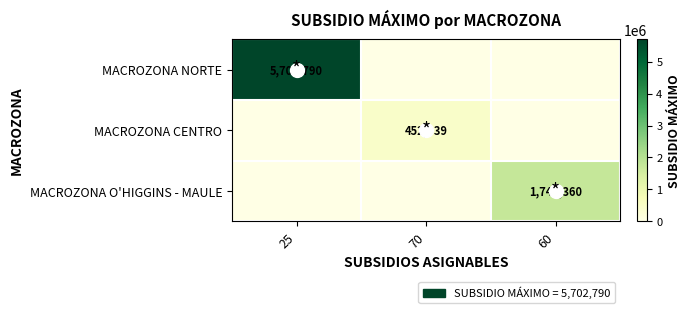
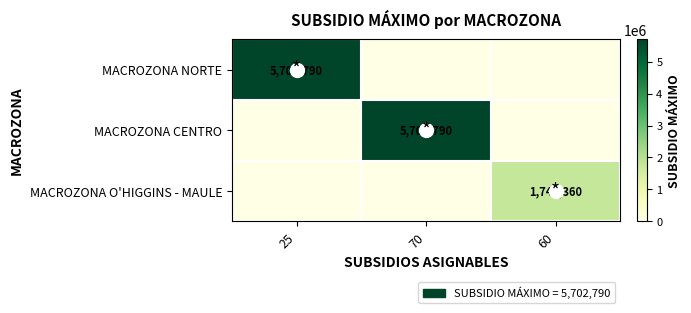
  {
    "MACROZONA CENTRO": {
-     "70": "452,039"
+     "70": "5,702,790"
    }
  }
